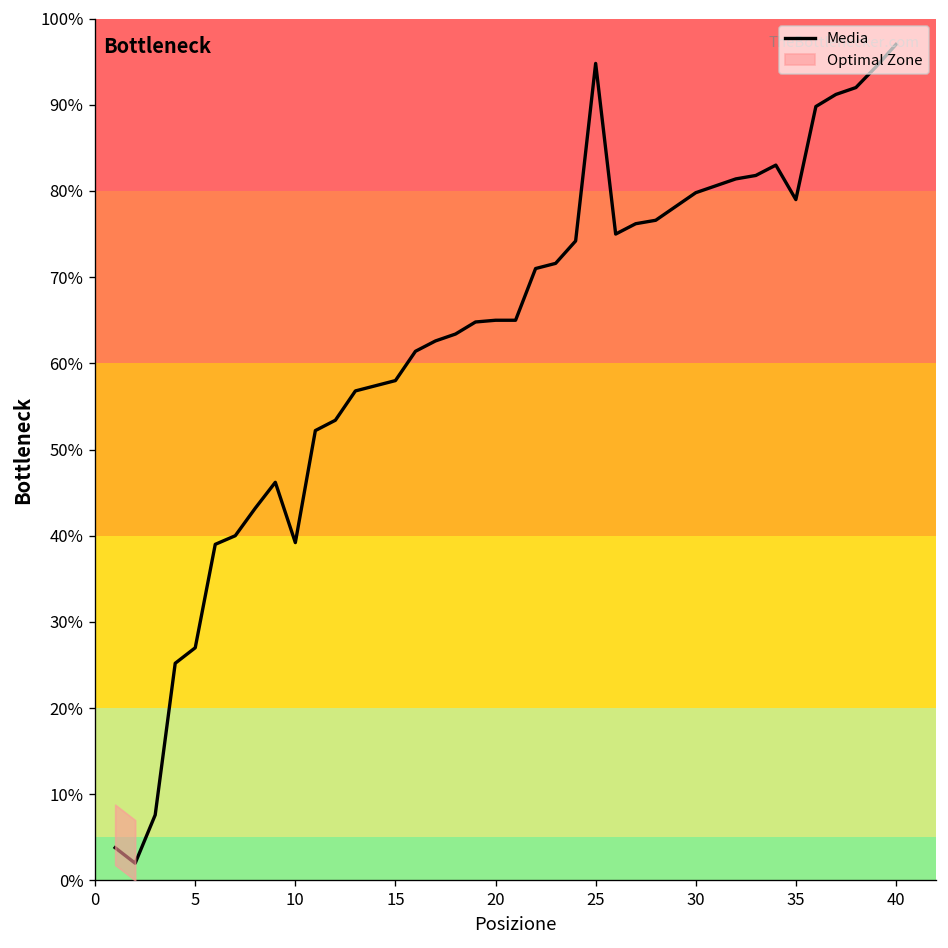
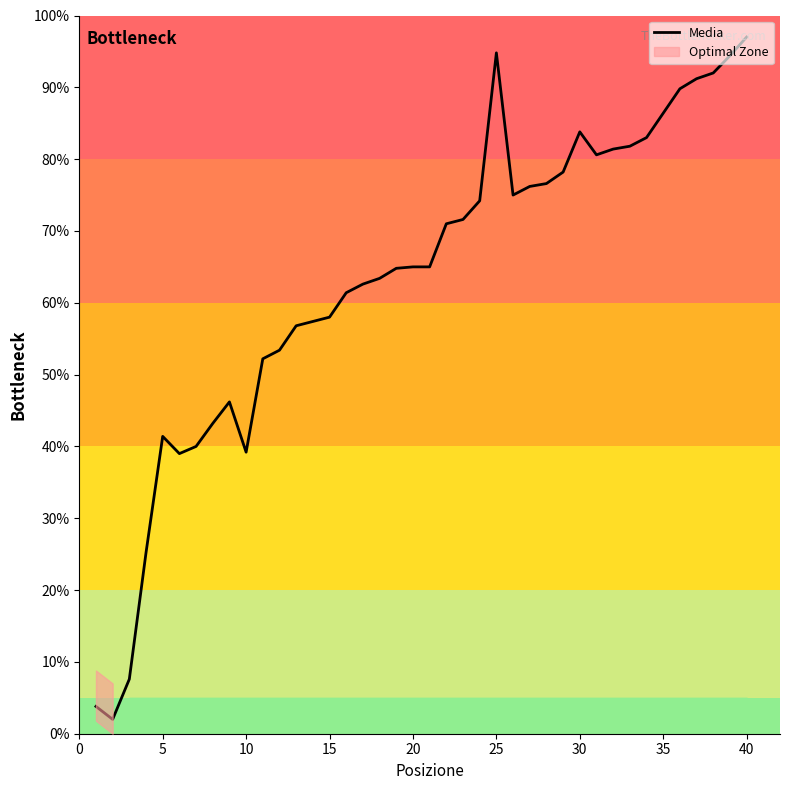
  {
    "Media": {
-     "5": "27%",
+     "5": "41%",
      "10": "39%",
      "15": "58%",
      "20": "65%",
      "25": "95%",
-     "30": "80%",
-     "35": "79%"
+     "30": "84%",
+     "35": "86%"
    }
  }
